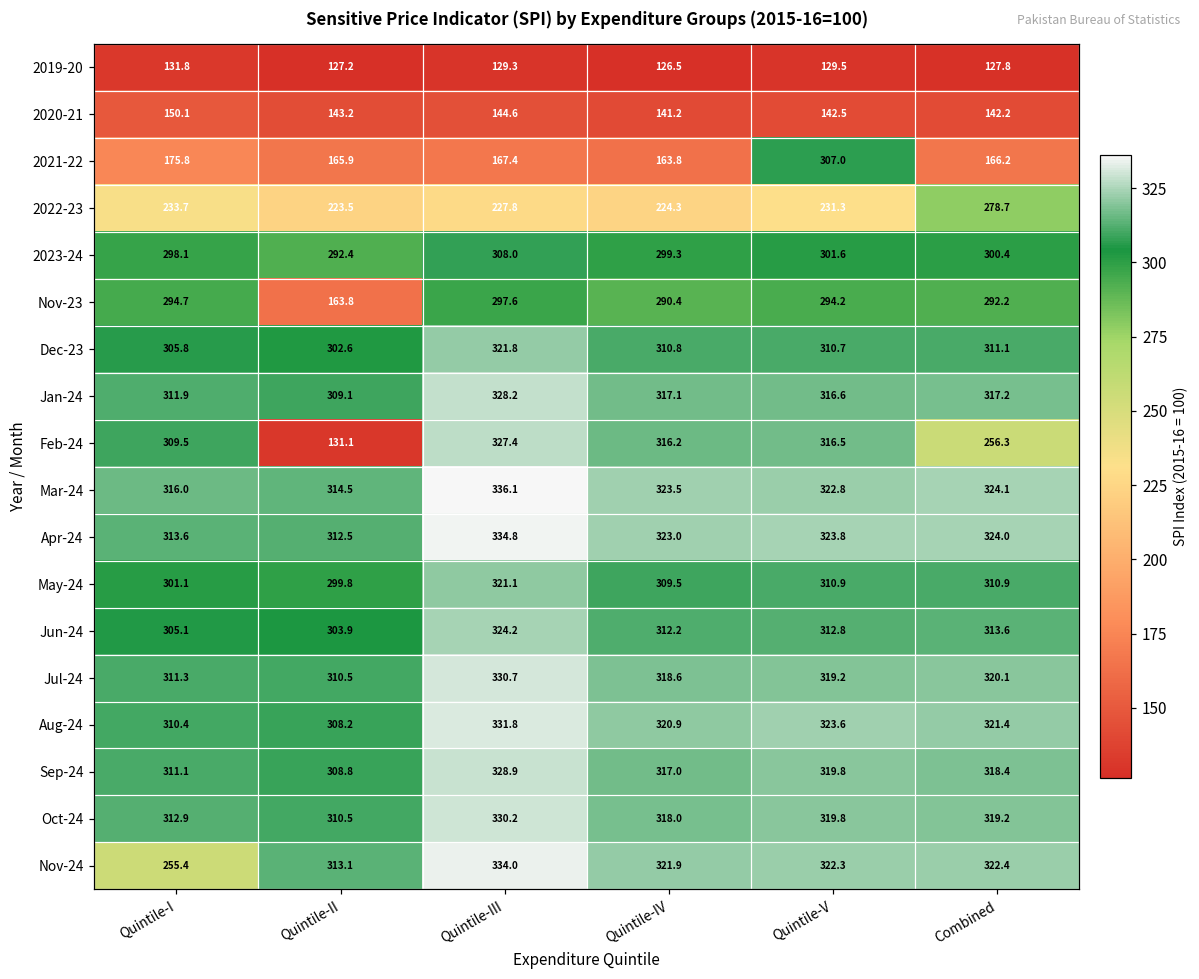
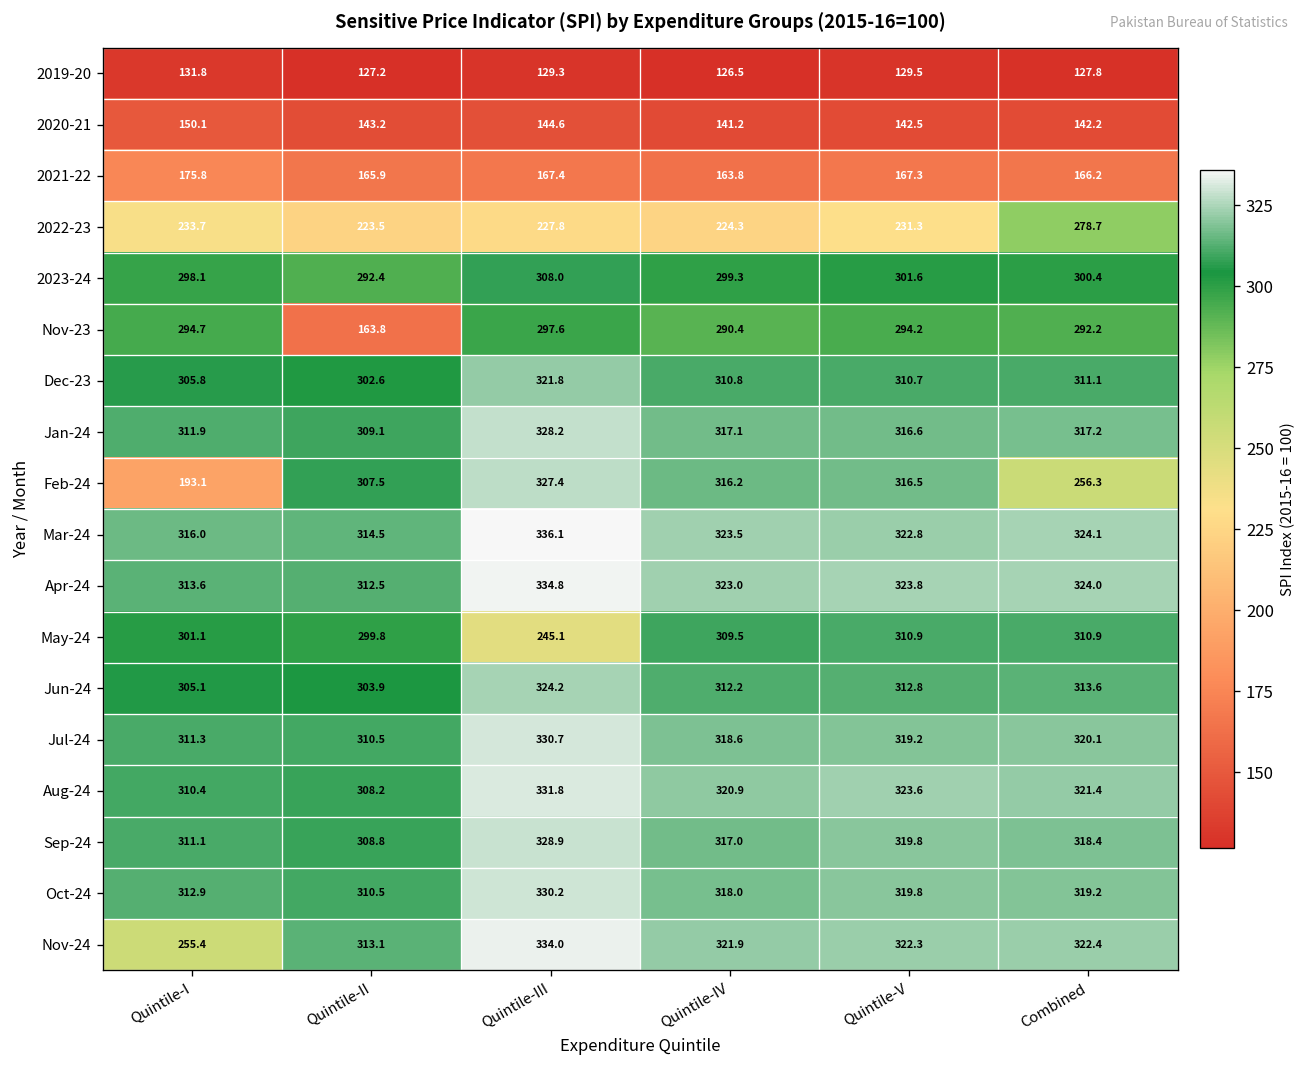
  {
    "2019-20": {
      "Quintile-I": 131.8,
      "Quintile-II": 127.2,
      "Quintile-III": 129.3,
      "Quintile-IV": 126.5,
      "Quintile-V": 129.5,
      "Combined": 127.8
    },
    "2020-21": {
      "Quintile-I": 150.1,
      "Quintile-II": 143.2,
      "Quintile-III": 144.6,
      "Quintile-IV": 141.2,
      "Quintile-V": 142.5,
      "Combined": 142.2
    },
    "2021-22": {
      "Quintile-I": 175.8,
      "Quintile-II": 165.9,
      "Quintile-III": 167.4,
      "Quintile-IV": 163.8,
-     "Quintile-V": 307.0,
+     "Quintile-V": 167.3,
      "Combined": 166.2
    },
    "2022-23": {
      "Quintile-I": 233.7,
      "Quintile-II": 223.5,
      "Quintile-III": 227.8,
      "Quintile-IV": 224.3,
      "Quintile-V": 231.3,
      "Combined": 278.7
    },
    "2023-24": {
      "Quintile-I": 298.1,
      "Quintile-II": 292.4,
      "Quintile-III": 308.0,
      "Quintile-IV": 299.3,
      "Quintile-V": 301.6,
      "Combined": 300.4
    },
    "Nov-23": {
      "Quintile-I": 294.7,
      "Quintile-II": 163.8,
      "Quintile-III": 297.6,
      "Quintile-IV": 290.4,
      "Quintile-V": 294.2,
      "Combined": 292.2
    },
    "Dec-23": {
      "Quintile-I": 305.8,
      "Quintile-II": 302.6,
      "Quintile-III": 321.8,
      "Quintile-IV": 310.8,
      "Quintile-V": 310.7,
      "Combined": 311.1
    },
    "Jan-24": {
      "Quintile-I": 311.9,
      "Quintile-II": 309.1,
      "Quintile-III": 328.2,
      "Quintile-IV": 317.1,
      "Quintile-V": 316.6,
      "Combined": 317.2
    },
    "Feb-24": {
-     "Quintile-I": 309.5,
-     "Quintile-II": 131.1,
+     "Quintile-I": 193.1,
+     "Quintile-II": 307.5,
      "Quintile-III": 327.4,
      "Quintile-IV": 316.2,
      "Quintile-V": 316.5,
      "Combined": 256.3
    },
    "Mar-24": {
      "Quintile-I": 316.0,
      "Quintile-II": 314.5,
      "Quintile-III": 336.1,
      "Quintile-IV": 323.5,
      "Quintile-V": 322.8,
      "Combined": 324.1
    },
    "Apr-24": {
      "Quintile-I": 313.6,
      "Quintile-II": 312.5,
      "Quintile-III": 334.8,
      "Quintile-IV": 323.0,
      "Quintile-V": 323.8,
      "Combined": 324.0
    },
    "May-24": {
      "Quintile-I": 301.1,
      "Quintile-II": 299.8,
-     "Quintile-III": 321.1,
+     "Quintile-III": 245.1,
      "Quintile-IV": 309.5,
      "Quintile-V": 310.9,
      "Combined": 310.9
    },
    "Jun-24": {
      "Quintile-I": 305.1,
      "Quintile-II": 303.9,
      "Quintile-III": 324.2,
      "Quintile-IV": 312.2,
      "Quintile-V": 312.8,
      "Combined": 313.6
    },
    "Jul-24": {
      "Quintile-I": 311.3,
      "Quintile-II": 310.5,
      "Quintile-III": 330.7,
      "Quintile-IV": 318.6,
      "Quintile-V": 319.2,
      "Combined": 320.1
    },
    "Aug-24": {
      "Quintile-I": 310.4,
      "Quintile-II": 308.2,
      "Quintile-III": 331.8,
      "Quintile-IV": 320.9,
      "Quintile-V": 323.6,
      "Combined": 321.4
    },
    "Sep-24": {
      "Quintile-I": 311.1,
      "Quintile-II": 308.8,
      "Quintile-III": 328.9,
      "Quintile-IV": 317.0,
      "Quintile-V": 319.8,
      "Combined": 318.4
    },
    "Oct-24": {
      "Quintile-I": 312.9,
      "Quintile-II": 310.5,
      "Quintile-III": 330.2,
      "Quintile-IV": 318.0,
      "Quintile-V": 319.8,
      "Combined": 319.2
    },
    "Nov-24": {
      "Quintile-I": 255.4,
      "Quintile-II": 313.1,
      "Quintile-III": 334.0,
      "Quintile-IV": 321.9,
      "Quintile-V": 322.3,
      "Combined": 322.4
    }
  }
